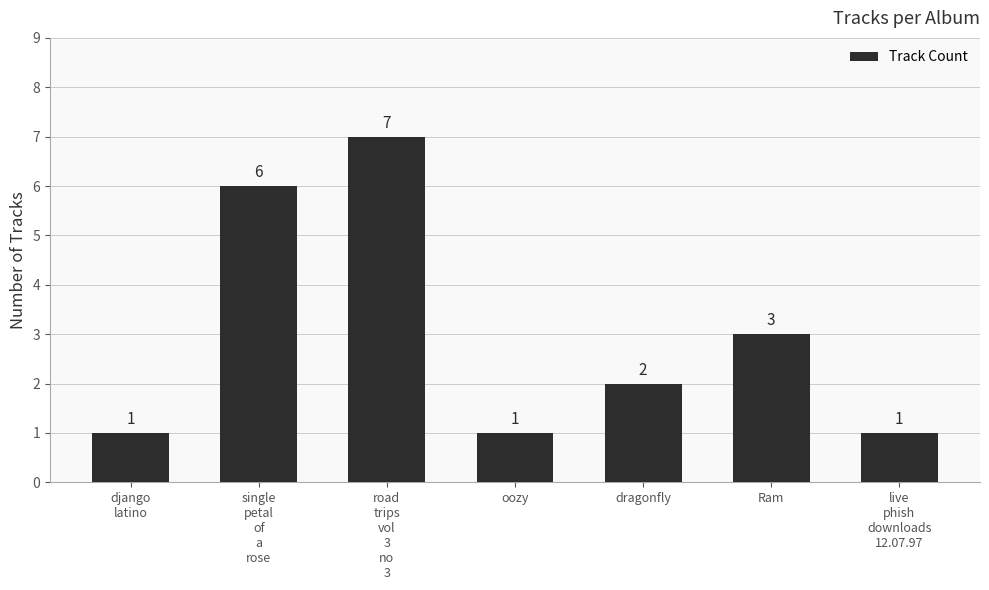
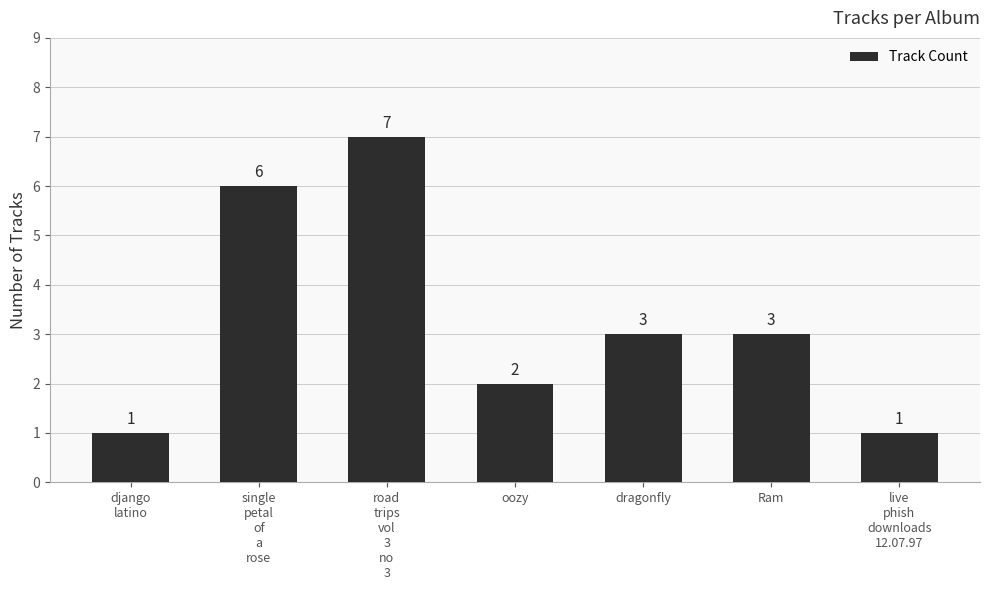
  {
    "django latino": 1,
    "single petal of a rose": 6,
    "road trips vol 3 no 3": 7,
-   "oozy": 1,
-   "dragonfly": 2,
+   "oozy": 2,
+   "dragonfly": 3,
    "Ram": 3,
    "live phish downloads 12.07.97": 1
  }
